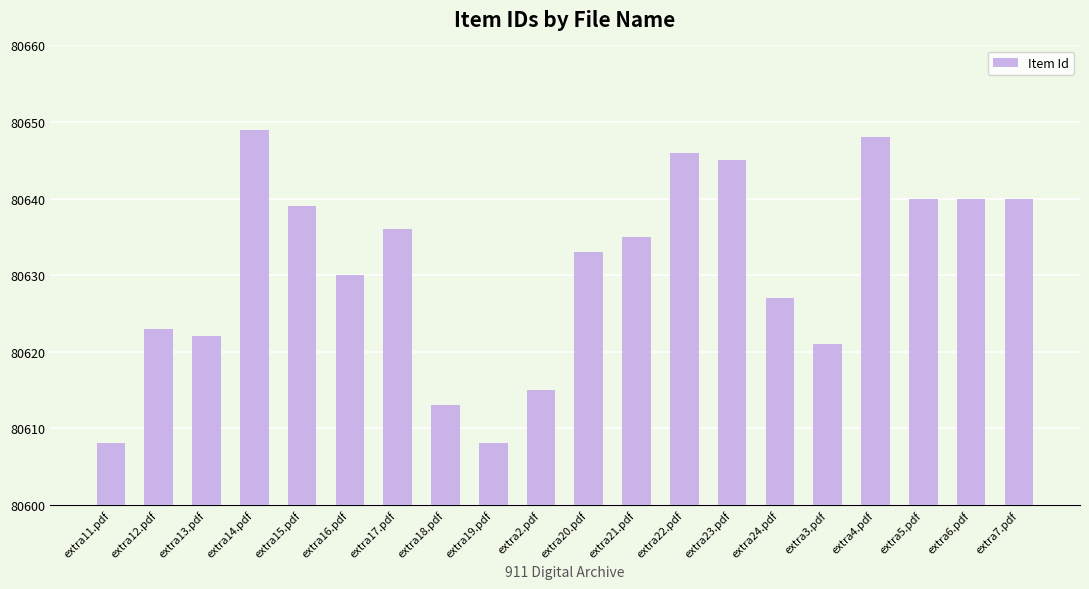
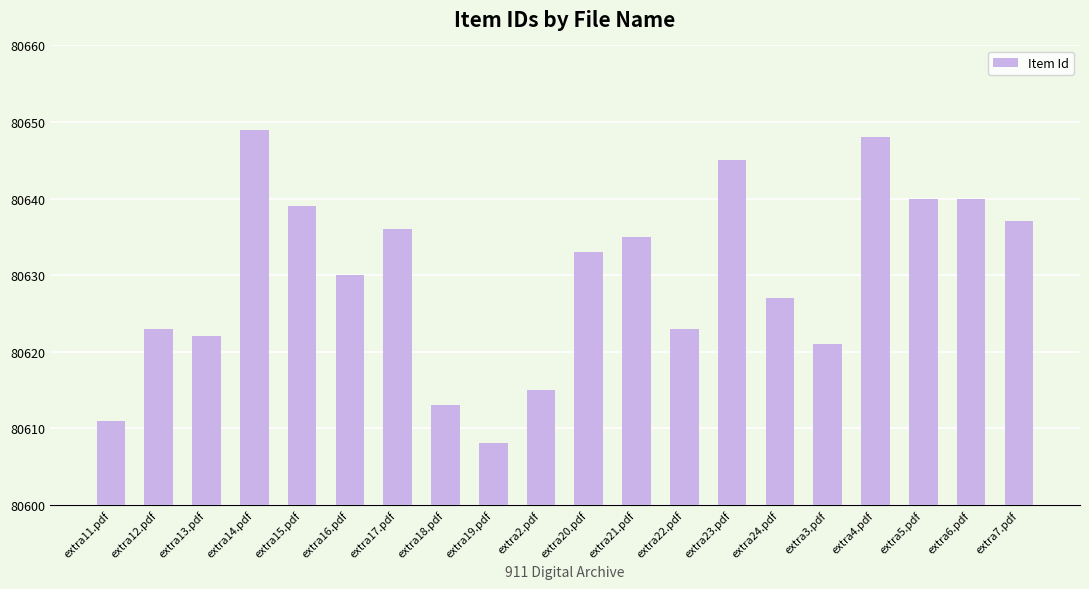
  {
-   "extra11.pdf": 80608,
+   "extra11.pdf": 80611,
    "extra12.pdf": 80623,
    "extra13.pdf": 80622,
    "extra14.pdf": 80649,
    "extra15.pdf": 80639,
    "extra16.pdf": 80630,
    "extra17.pdf": 80636,
    "extra18.pdf": 80613,
    "extra19.pdf": 80608,
    "extra2.pdf": 80615,
    "extra20.pdf": 80633,
    "extra21.pdf": 80635,
-   "extra22.pdf": 80646,
+   "extra22.pdf": 80623,
    "extra23.pdf": 80645,
    "extra24.pdf": 80627,
    "extra3.pdf": 80621,
    "extra4.pdf": 80648,
    "extra5.pdf": 80640,
    "extra6.pdf": 80640,
-   "extra7.pdf": 80640
+   "extra7.pdf": 80637
  }
